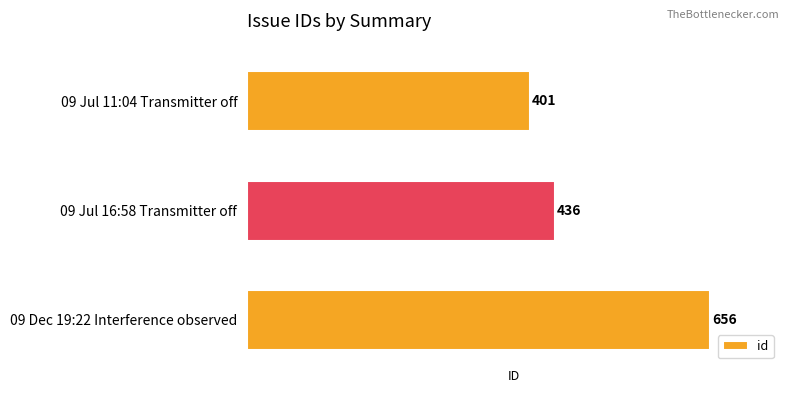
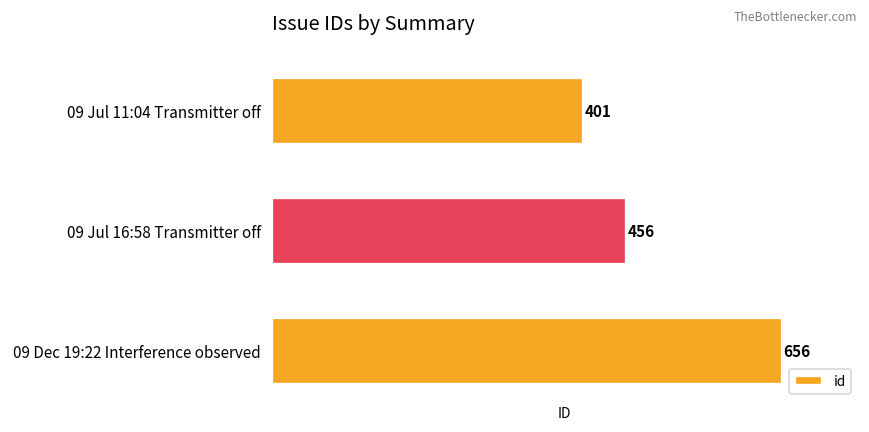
  {
    "09 Jul 11:04 Transmitter off": 401,
-   "09 Jul 16:58 Transmitter off": 436,
+   "09 Jul 16:58 Transmitter off": 456,
    "09 Dec 19:22 Interference observed": 656
  }
